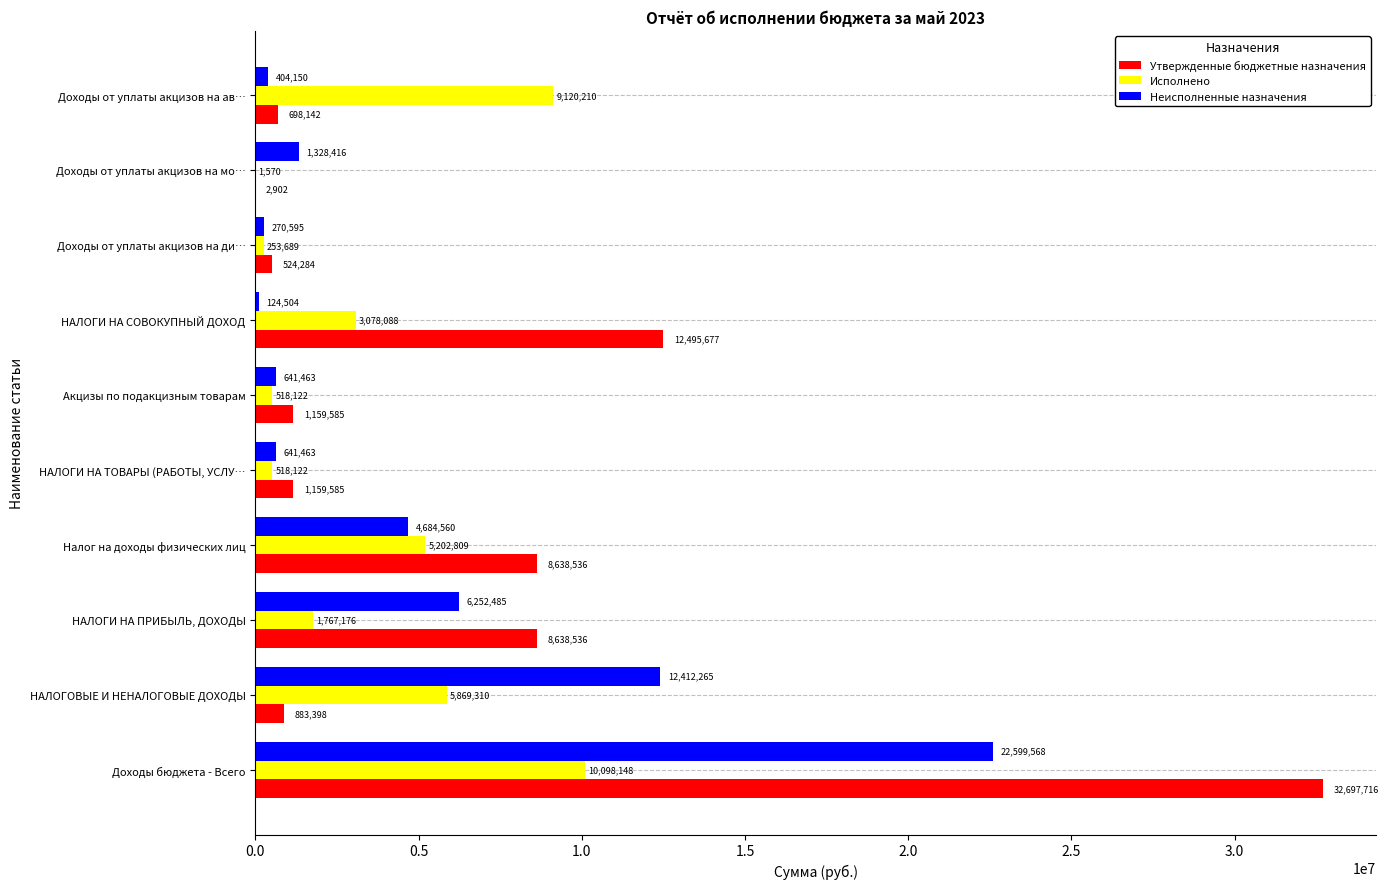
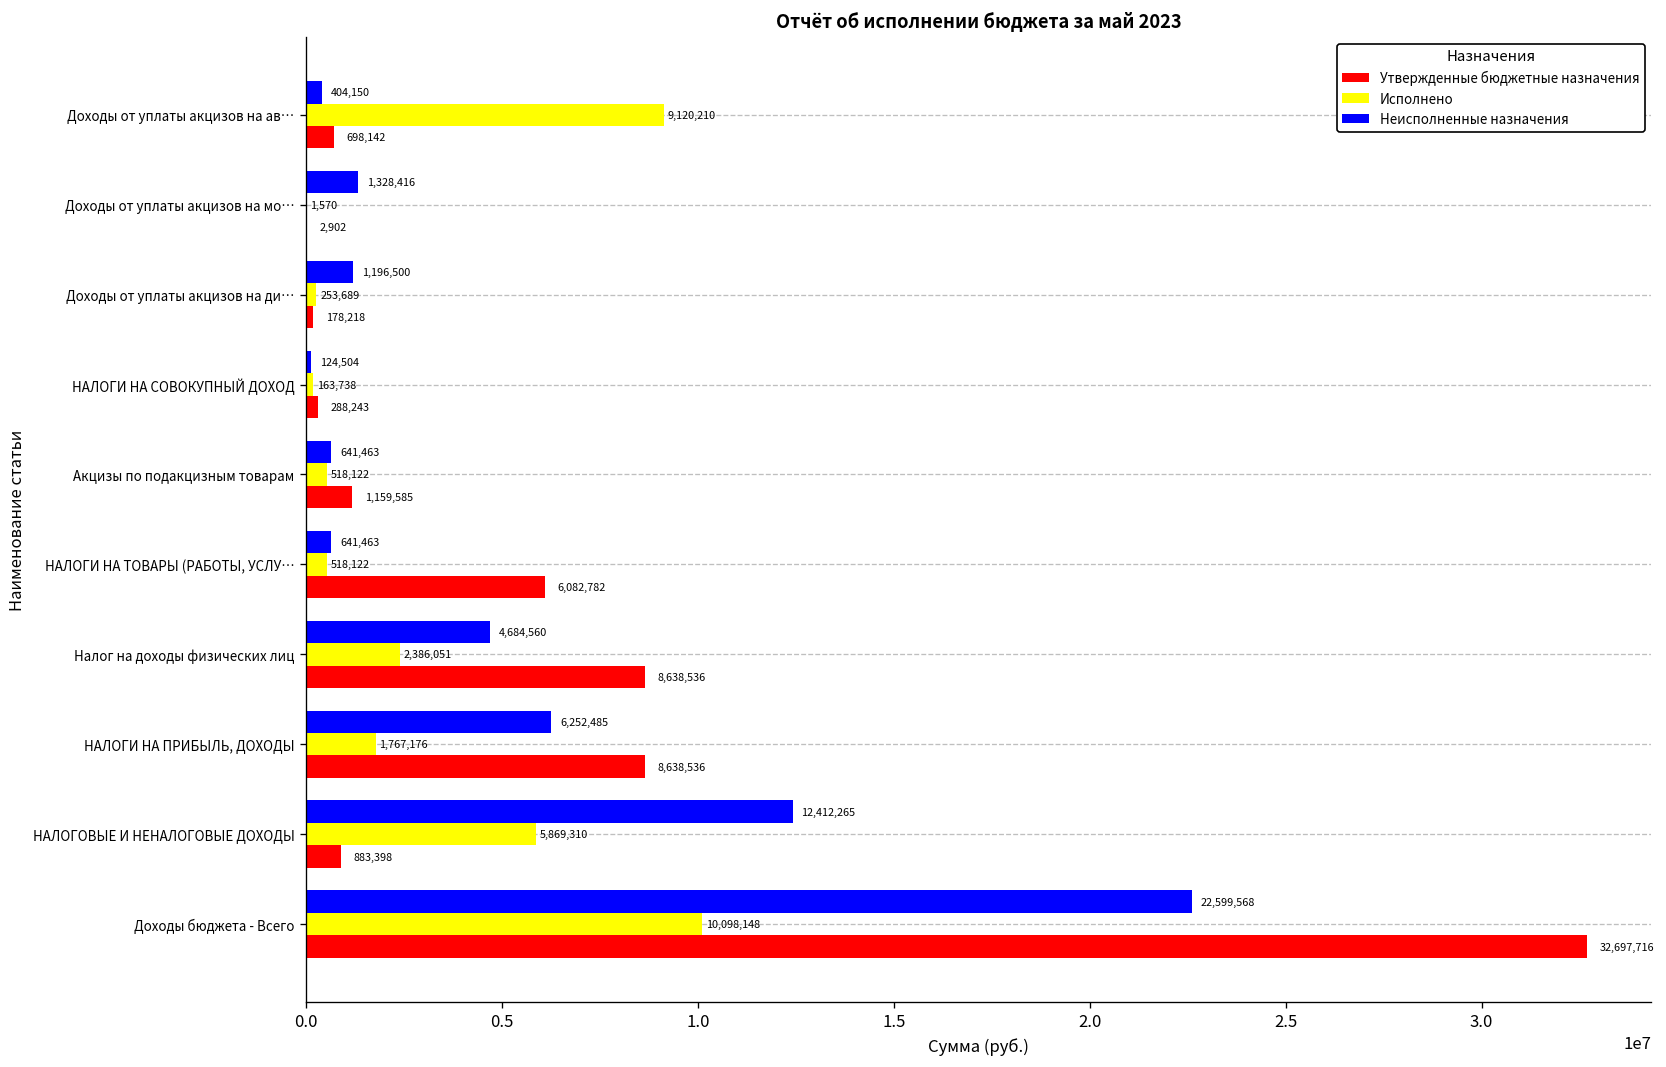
  {
    "Утвержденные бюджетные назначения": {
      "Доходы от уплаты акцизов на ав…": "698,142",
      "Доходы от уплаты акцизов на мо…": "2,902",
-     "Доходы от уплаты акцизов на ди…": "524,284",
-     "НАЛОГИ НА СОВОКУПНЫЙ ДОХОД": "12,495,677",
+     "Доходы от уплаты акцизов на ди…": "178,218",
+     "НАЛОГИ НА СОВОКУПНЫЙ ДОХОД": "288,243",
      "Акцизы по подакцизным товарам": "1,159,585",
-     "НАЛОГИ НА ТОВАРЫ (РАБОТЫ, УСЛУ…": "1,159,585",
+     "НАЛОГИ НА ТОВАРЫ (РАБОТЫ, УСЛУ…": "6,082,782",
      "Налог на доходы физических лиц": "8,638,536",
      "НАЛОГИ НА ПРИБЫЛЬ, ДОХОДЫ": "8,638,536",
      "НАЛОГОВЫЕ И НЕНАЛОГОВЫЕ ДОХОДЫ": "883,398",
      "Доходы бюджета - Всего": "32,697,716"
    },
    "Исполнено": {
      "Доходы от уплаты акцизов на ав…": "9,120,210",
      "Доходы от уплаты акцизов на мо…": "1,570",
      "Доходы от уплаты акцизов на ди…": "253,689",
-     "НАЛОГИ НА СОВОКУПНЫЙ ДОХОД": "3,078,088",
+     "НАЛОГИ НА СОВОКУПНЫЙ ДОХОД": "163,738",
      "Акцизы по подакцизным товарам": "518,122",
      "НАЛОГИ НА ТОВАРЫ (РАБОТЫ, УСЛУ…": "518,122",
-     "Налог на доходы физических лиц": "5,202,809",
+     "Налог на доходы физических лиц": "2,386,051",
      "НАЛОГИ НА ПРИБЫЛЬ, ДОХОДЫ": "1,767,176",
      "НАЛОГОВЫЕ И НЕНАЛОГОВЫЕ ДОХОДЫ": "5,869,310",
      "Доходы бюджета - Всего": "10,098,148"
    },
    "Неисполненные назначения": {
      "Доходы от уплаты акцизов на ав…": "404,150",
      "Доходы от уплаты акцизов на мо…": "1,328,416",
-     "Доходы от уплаты акцизов на ди…": "270,595",
+     "Доходы от уплаты акцизов на ди…": "1,196,500",
      "НАЛОГИ НА СОВОКУПНЫЙ ДОХОД": "124,504",
      "Акцизы по подакцизным товарам": "641,463",
      "НАЛОГИ НА ТОВАРЫ (РАБОТЫ, УСЛУ…": "641,463",
      "Налог на доходы физических лиц": "4,684,560",
      "НАЛОГИ НА ПРИБЫЛЬ, ДОХОДЫ": "6,252,485",
      "НАЛОГОВЫЕ И НЕНАЛОГОВЫЕ ДОХОДЫ": "12,412,265",
      "Доходы бюджета - Всего": "22,599,568"
    }
  }
